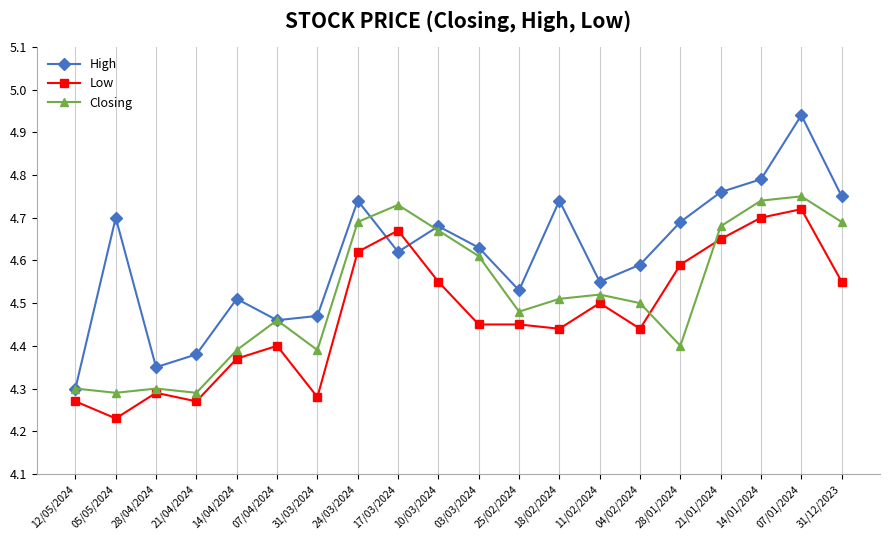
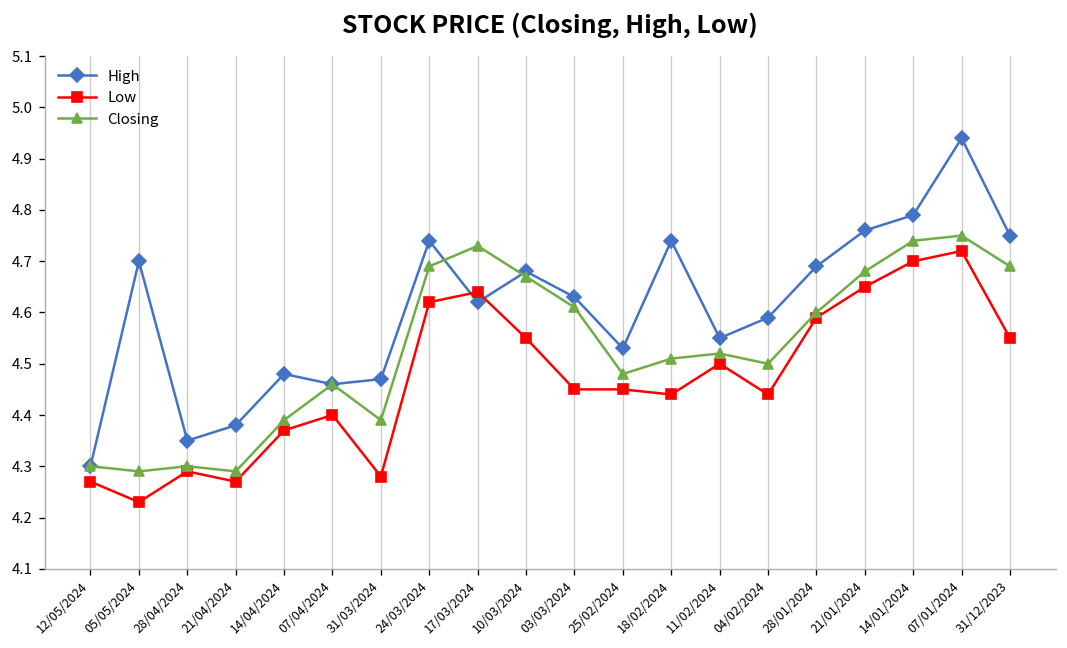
  {
    "High": {
      "05/05/2024": 4.70,
      "28/04/2024": 4.35,
      "21/04/2024": 4.38,
-     "14/04/2024": 4.51,
+     "14/04/2024": 4.48,
      "31/03/2024": 4.47,
      "24/03/2024": 4.74,
      "17/03/2024": 4.62,
      "10/03/2024": 4.68,
      "03/03/2024": 4.63,
      "25/02/2024": 4.53,
      "18/02/2024": 4.74,
      "11/02/2024": 4.55,
      "04/02/2024": 4.59,
      "28/01/2024": 4.69,
      "21/01/2024": 4.76,
      "14/01/2024": 4.79,
      "07/01/2024": 4.94,
      "31/12/2023": 4.75
    },
    "Low": {
      "12/05/2024": 4.27,
      "05/05/2024": 4.23,
      "28/04/2024": 4.29,
      "21/04/2024": 4.27,
      "14/04/2024": 4.37,
      "07/04/2024": 4.40,
      "31/03/2024": 4.28,
      "24/03/2024": 4.62,
-     "17/03/2024": 4.67,
+     "17/03/2024": 4.64,
      "10/03/2024": 4.55,
      "03/03/2024": 4.45,
      "25/02/2024": 4.45,
      "18/02/2024": 4.44,
      "11/02/2024": 4.50,
      "04/02/2024": 4.44,
      "28/01/2024": 4.59,
      "21/01/2024": 4.65,
      "14/01/2024": 4.70,
      "07/01/2024": 4.72,
      "31/12/2023": 4.55
    },
    "Closing": {
      "05/05/2024": 4.29,
      "28/04/2024": 4.3,
      "21/04/2024": 4.29,
      "14/04/2024": 4.39,
      "31/03/2024": 4.39,
      "24/03/2024": 4.69,
      "17/03/2024": 4.73,
      "10/03/2024": 4.67,
      "03/03/2024": 4.61,
      "25/02/2024": 4.48,
      "18/02/2024": 4.51,
      "11/02/2024": 4.52,
      "04/02/2024": 4.5,
-     "28/01/2024": 4.4,
+     "28/01/2024": 4.6,
      "21/01/2024": 4.68,
      "14/01/2024": 4.74,
      "07/01/2024": 4.75,
      "31/12/2023": 4.69
    }
  }
